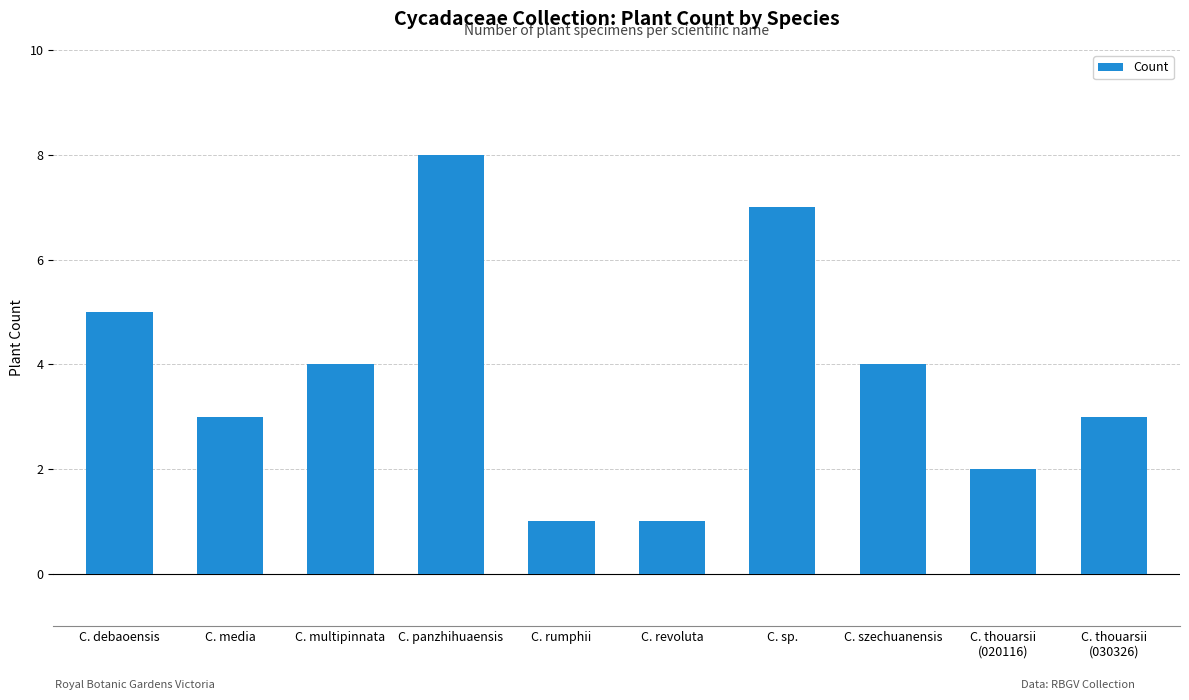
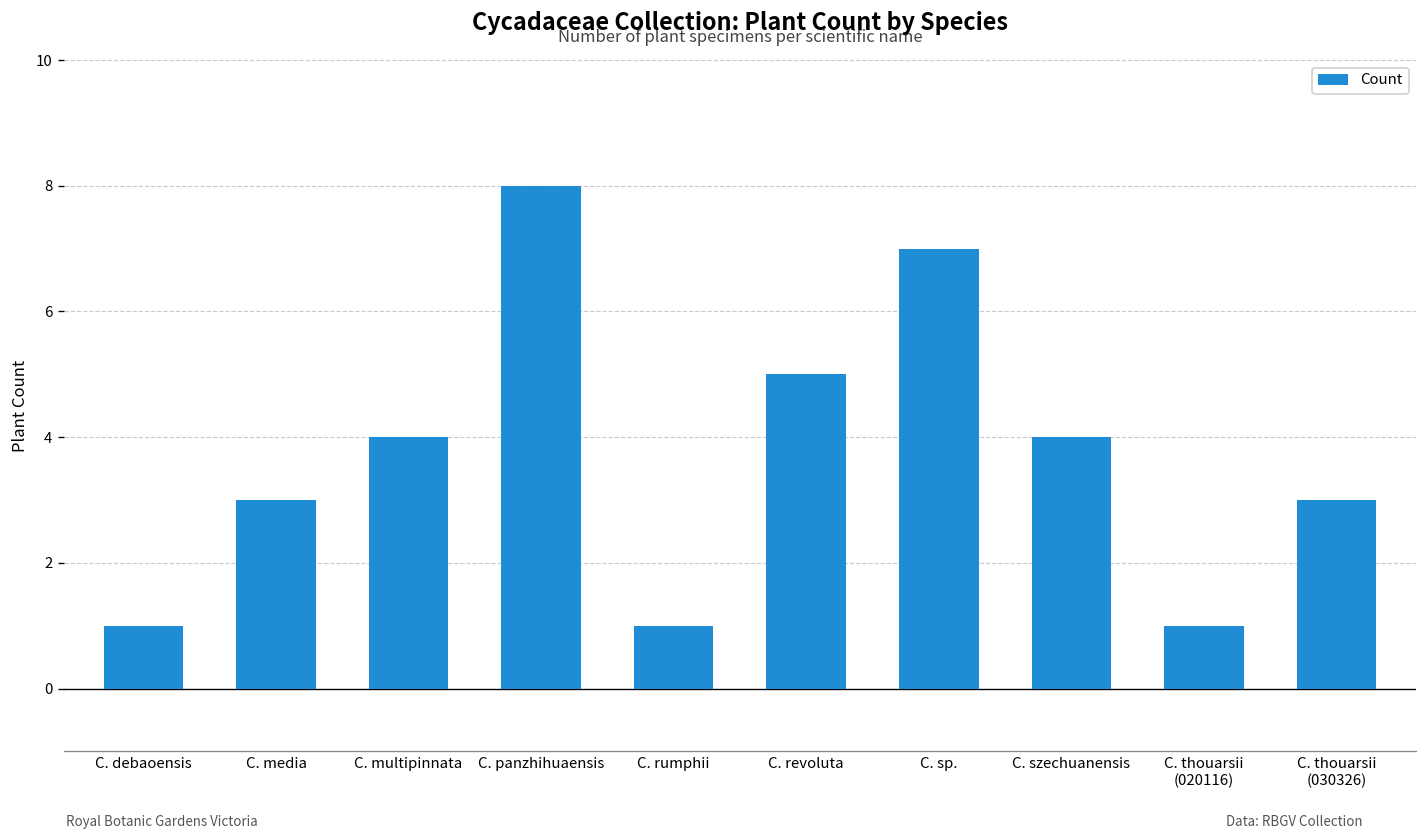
  {
-   "C. debaoensis": 5,
+   "C. debaoensis": 1,
    "C. media": 3,
    "C. multipinnata": 4,
    "C. panzhihuaensis": 8,
    "C. rumphii": 1,
-   "C. revoluta": 1,
+   "C. revoluta": 5,
    "C. sp.": 7,
    "C. szechuanensis": 4,
-   "C. thouarsii (020116)": 2,
+   "C. thouarsii (020116)": 1,
    "C. thouarsii (030326)": 3
  }
